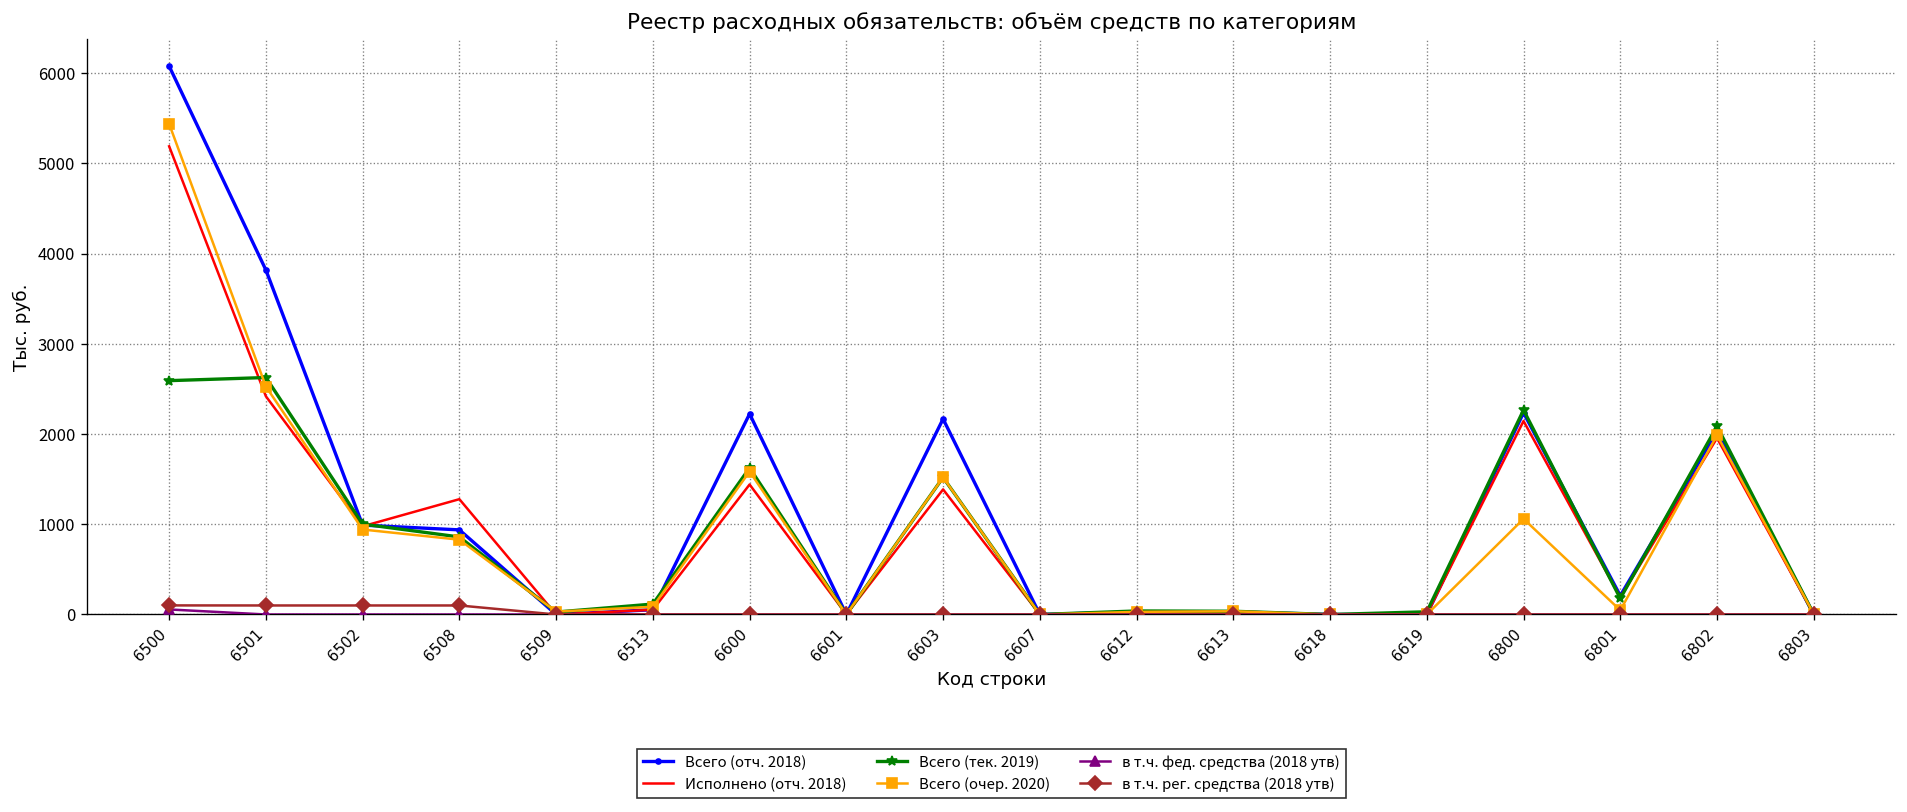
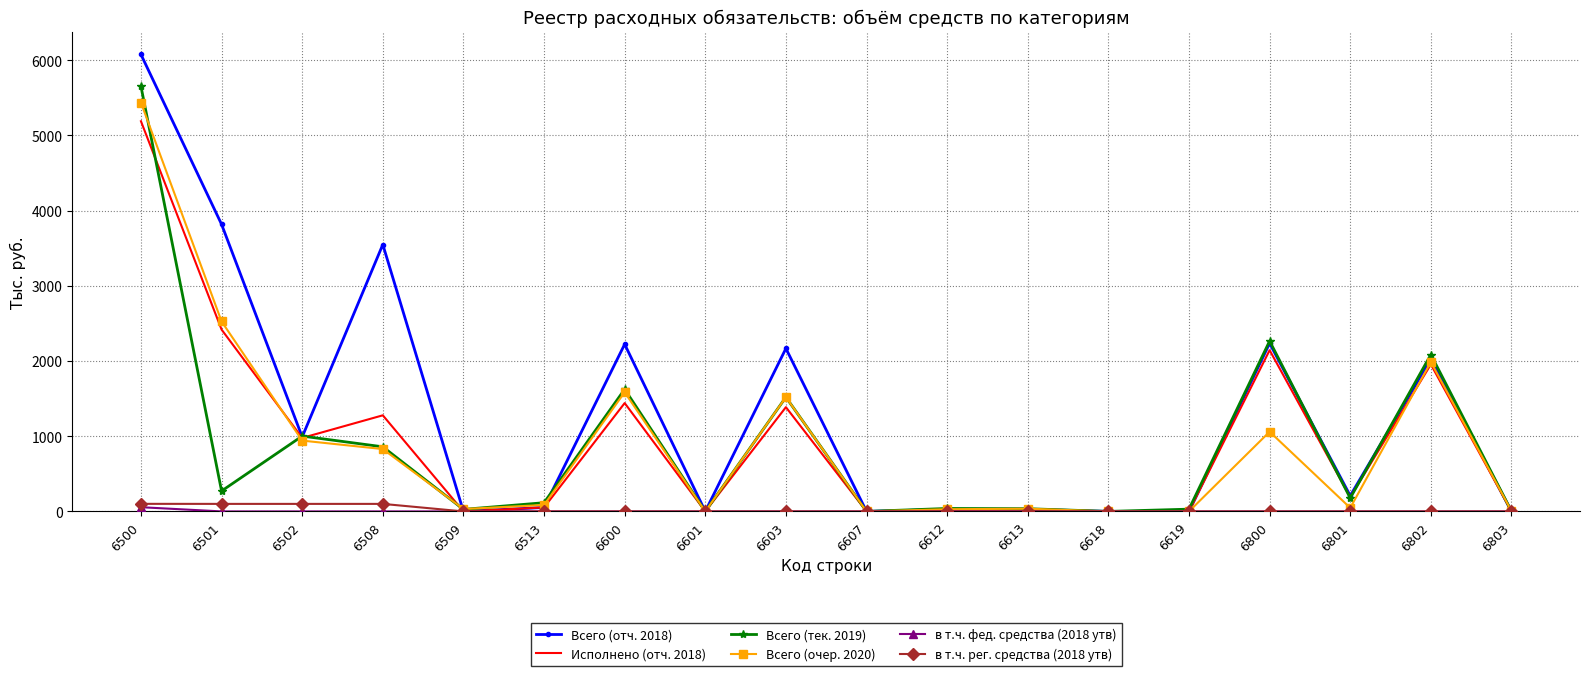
  {
    "Всего (отч. 2018)": {
      "6500": 6100,
      "6501": 3800,
-     "6508": 900,
+     "6508": 3500,
      "6600": 2200,
      "6603": 2200,
      "6802": 2000
    },
    "Исполнено (отч. 2018)": {
      "6500": 5200,
      "6501": 2400,
      "6508": 1300,
      "6600": 1400,
      "6603": 1400,
      "6800": 2100
    },
    "Всего (тек. 2019)": {
-     "6500": 2600,
-     "6501": 2600,
+     "6500": 5700,
+     "6501": 300,
      "6600": 1600,
      "6802": 2100
    },
    "Всего (очер. 2020)": {
      "6500": 5400,
      "6501": 2500,
      "6502": 900,
      "6600": 1600,
      "6800": 1100,
      "6801": 0
    },
    "в т.ч. фед. средства (2018 утв)": {
      "6500": 100,
      "6501": 0,
      "6502": 0,
      "6508": 0
    },
    "в т.ч. рег. средства (2018 утв)": {
      "6500": 100,
      "6501": 100,
      "6502": 100,
      "6508": 100
    }
  }
